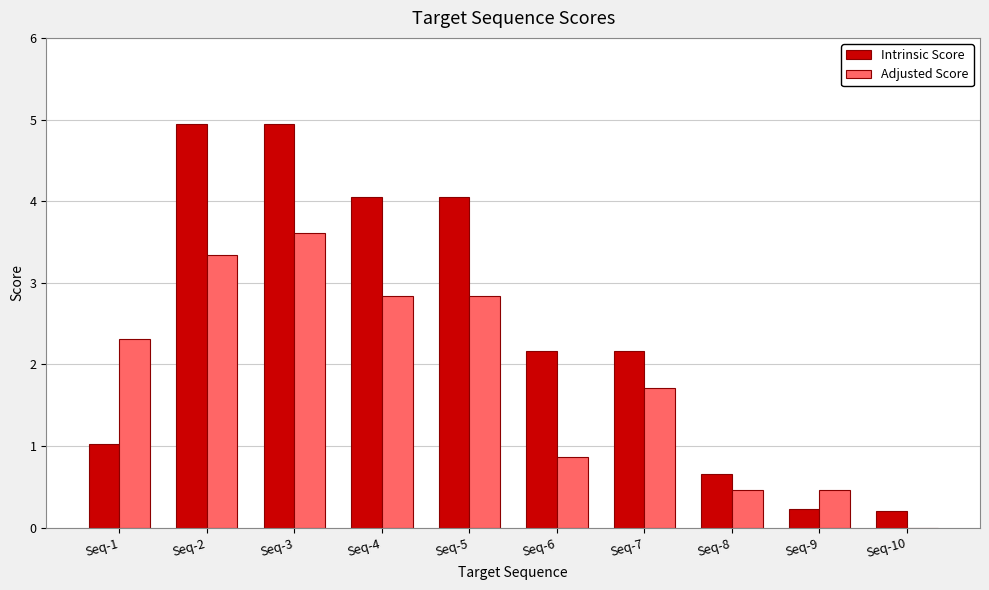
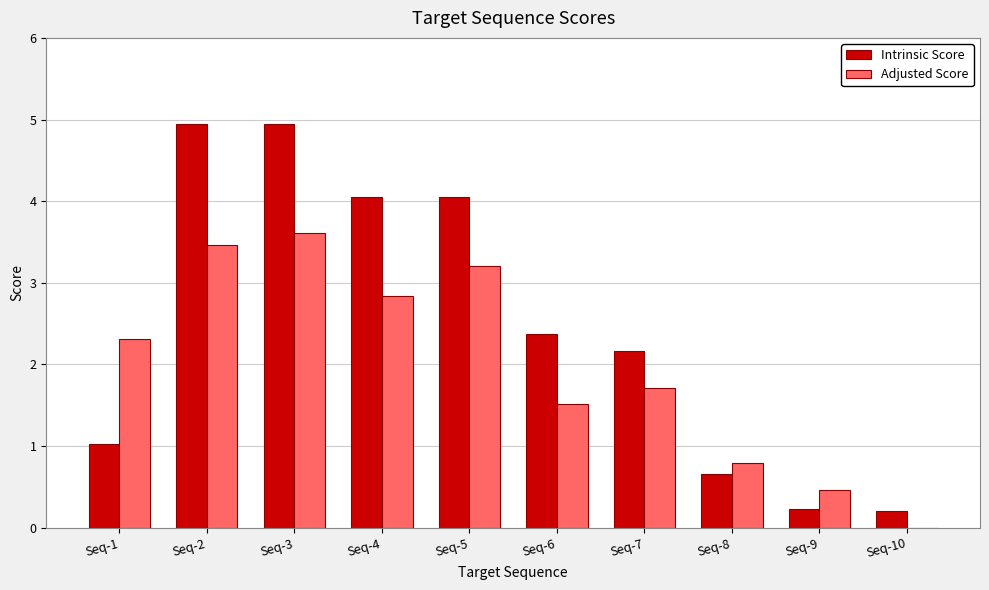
  {
    "Intrinsic Score": {
      "Seq-1": 1.0,
      "Seq-2": 5.0,
      "Seq-3": 5.0,
      "Seq-4": 4.1,
      "Seq-5": 4.1,
-     "Seq-6": 2.2,
+     "Seq-6": 2.4,
      "Seq-7": 2.2,
      "Seq-8": 0.7,
      "Seq-9": 0.2,
      "Seq-10": 0.2
    },
    "Adjusted Score": {
      "Seq-1": 2.3,
-     "Seq-2": 3.3,
+     "Seq-2": 3.5,
      "Seq-3": 3.6,
      "Seq-4": 2.8,
-     "Seq-5": 2.8,
-     "Seq-6": 0.9,
+     "Seq-5": 3.2,
+     "Seq-6": 1.5,
      "Seq-7": 1.7,
-     "Seq-8": 0.5,
+     "Seq-8": 0.8,
      "Seq-9": 0.5,
      "Seq-10": 0.0
    }
  }
